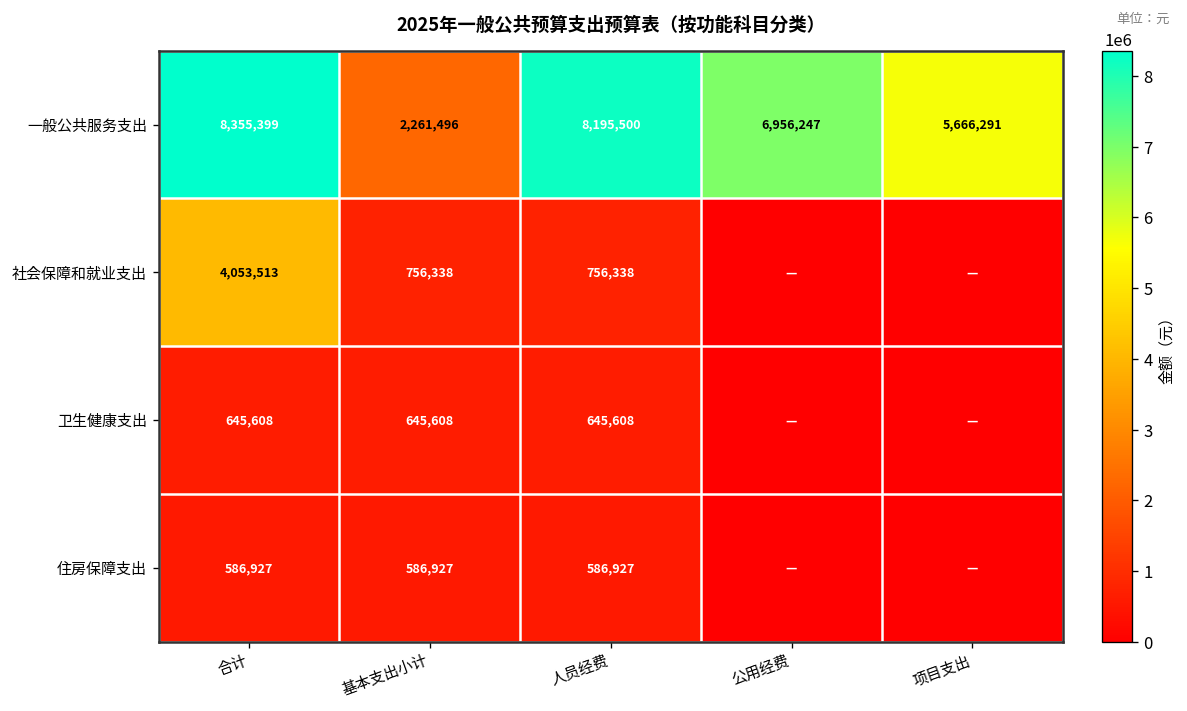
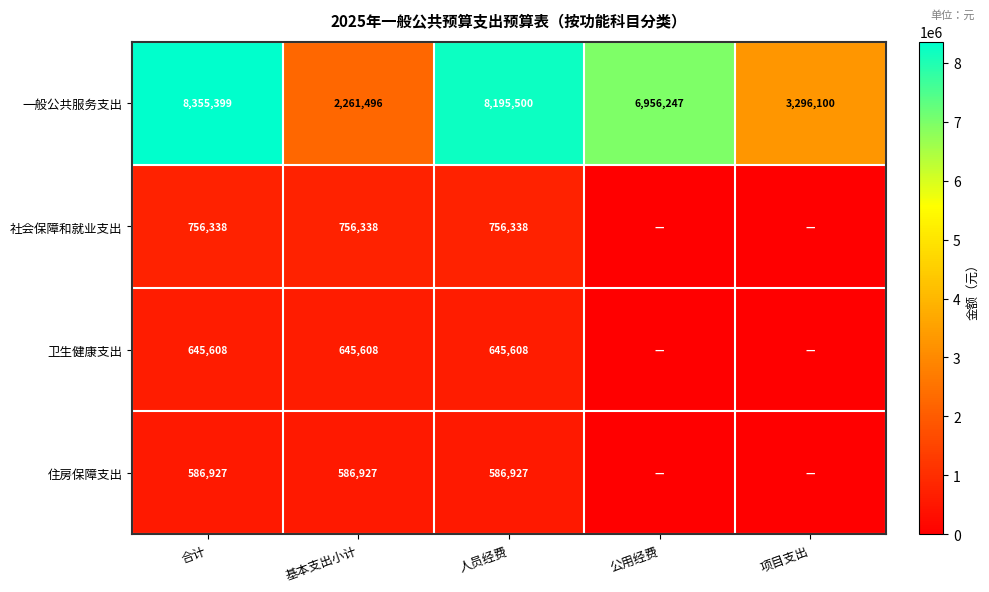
  {
    "一般公共服务支出": {
      "合计": "8,355,399",
      "基本支出小计": "2,261,496",
      "人员经费": "8,195,500",
      "公用经费": "6,956,247",
-     "项目支出": "5,666,291"
+     "项目支出": "3,296,100"
    },
    "社会保障和就业支出": {
-     "合计": "4,053,513",
+     "合计": "756,338",
      "基本支出小计": "756,338",
      "人员经费": "756,338"
    },
    "卫生健康支出": {
      "合计": "645,608",
      "基本支出小计": "645,608",
      "人员经费": "645,608"
    },
    "住房保障支出": {
      "合计": "586,927",
      "基本支出小计": "586,927",
      "人员经费": "586,927"
    }
  }
